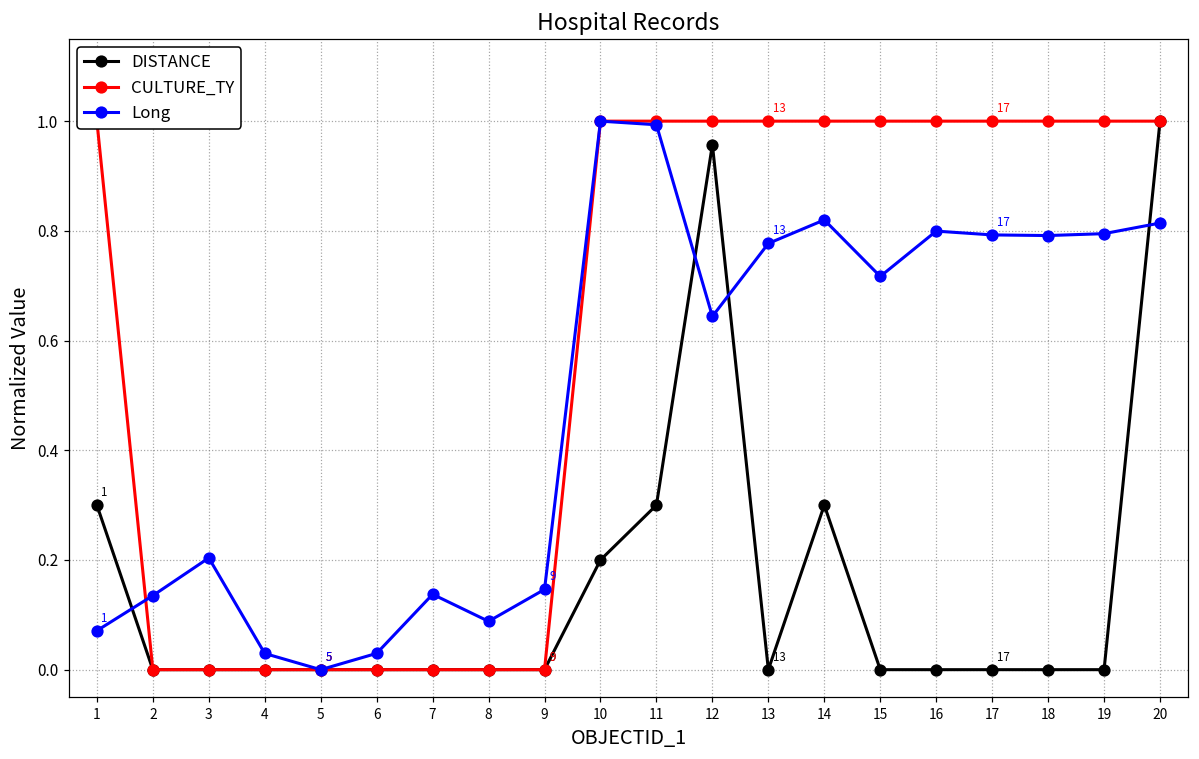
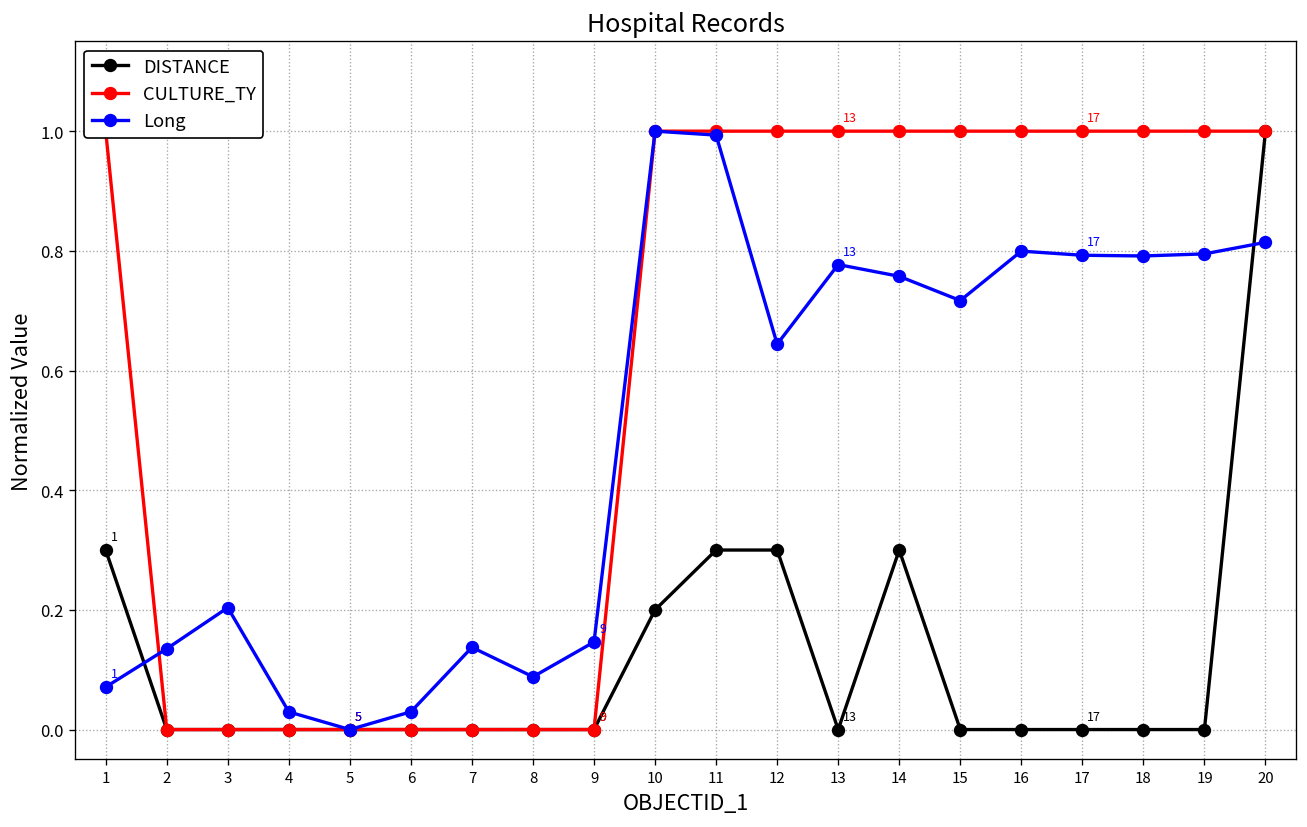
  {
    "DISTANCE": {
      "10": 0.20,
      "11": 0.30,
-     "12": 0.96,
+     "12": 0.30,
      "14": 0.30,
      "15": 0.00,
      "16": 0.00,
      "18": 0.00,
      "19": 0.00
    },
    "CULTURE_TY": {
      "11": 1.00,
      "12": 1.00,
      "14": 1.00,
      "15": 1.00,
      "16": 1.00,
      "18": 1.00,
      "19": 1.00
    },
    "Long": {
      "2": 0.14,
      "3": 0.20,
      "4": 0.03,
      "6": 0.03,
      "7": 0.14,
      "8": 0.09,
      "11": 0.99,
      "12": 0.64,
-     "14": 0.82,
+     "14": 0.76,
      "15": 0.72,
      "16": 0.80,
      "18": 0.79,
      "19": 0.79,
      "20": 0.81
    }
  }
